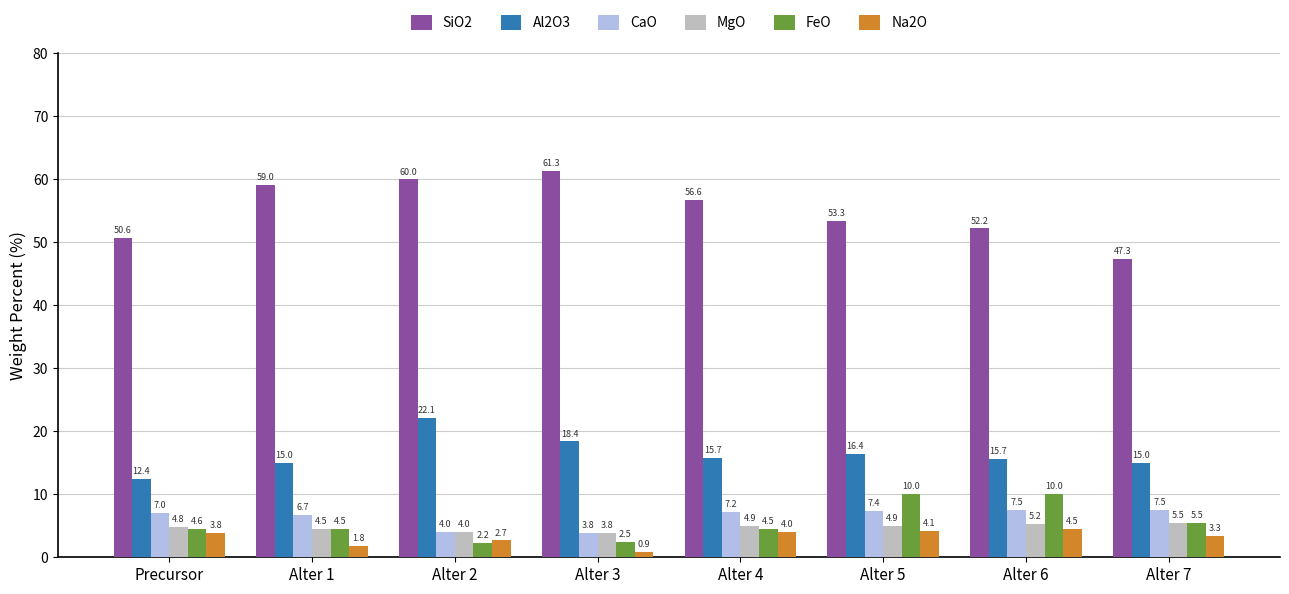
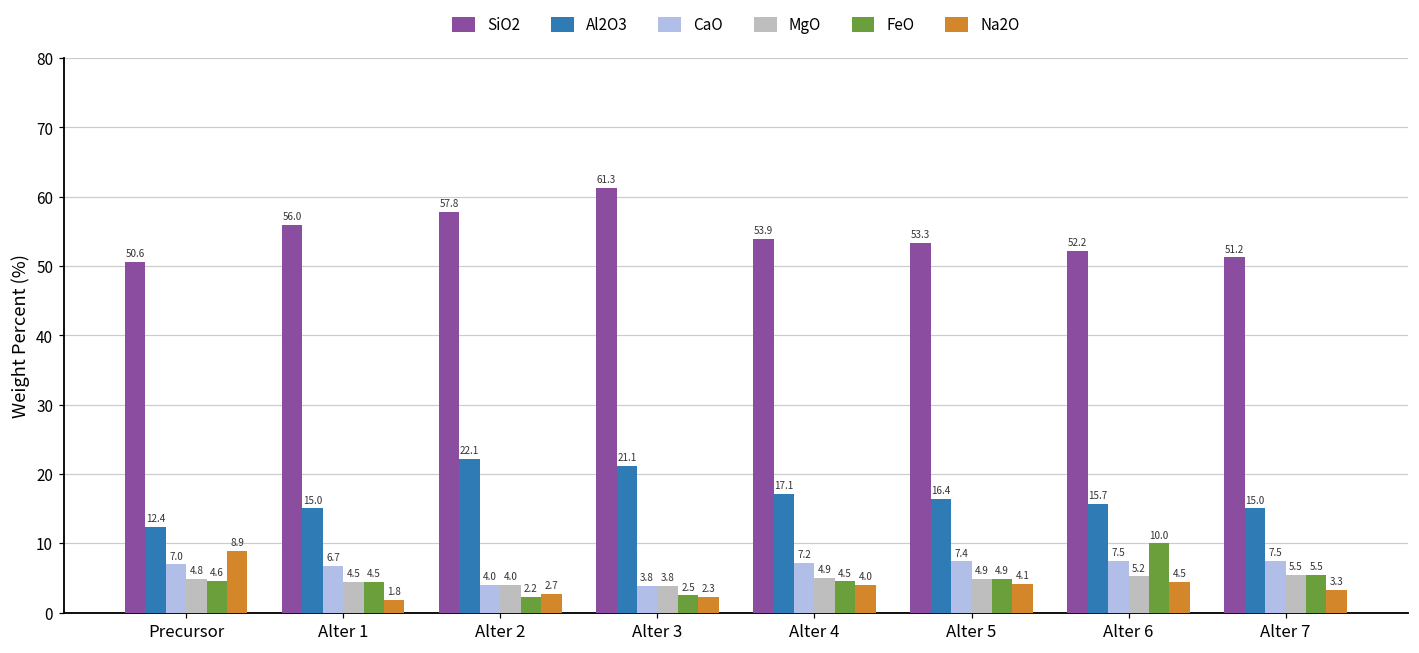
  {
    "SiO2": {
      "Precursor": 50.6,
-     "Alter 1": 59.0,
-     "Alter 2": 60.0,
+     "Alter 1": 56.0,
+     "Alter 2": 57.8,
      "Alter 3": 61.3,
-     "Alter 4": 56.6,
+     "Alter 4": 53.9,
      "Alter 5": 53.3,
      "Alter 6": 52.2,
-     "Alter 7": 47.3
+     "Alter 7": 51.2
    },
    "Al2O3": {
      "Precursor": 12.4,
      "Alter 1": 15.0,
      "Alter 2": 22.1,
-     "Alter 3": 18.4,
-     "Alter 4": 15.7,
+     "Alter 3": 21.1,
+     "Alter 4": 17.1,
      "Alter 5": 16.4,
      "Alter 6": 15.7,
      "Alter 7": 15.0
    },
    "FeO": {
      "Precursor": 4.6,
      "Alter 1": 4.5,
      "Alter 2": 2.2,
      "Alter 3": 2.5,
      "Alter 4": 4.5,
-     "Alter 5": 10.0,
+     "Alter 5": 4.9,
      "Alter 6": 10.0,
      "Alter 7": 5.5
    },
    "Na2O": {
-     "Precursor": 3.8,
+     "Precursor": 8.9,
      "Alter 1": 1.8,
      "Alter 2": 2.7,
-     "Alter 3": 0.9,
+     "Alter 3": 2.3,
      "Alter 4": 4.0,
      "Alter 5": 4.1,
      "Alter 6": 4.5,
      "Alter 7": 3.3
    }
  }
